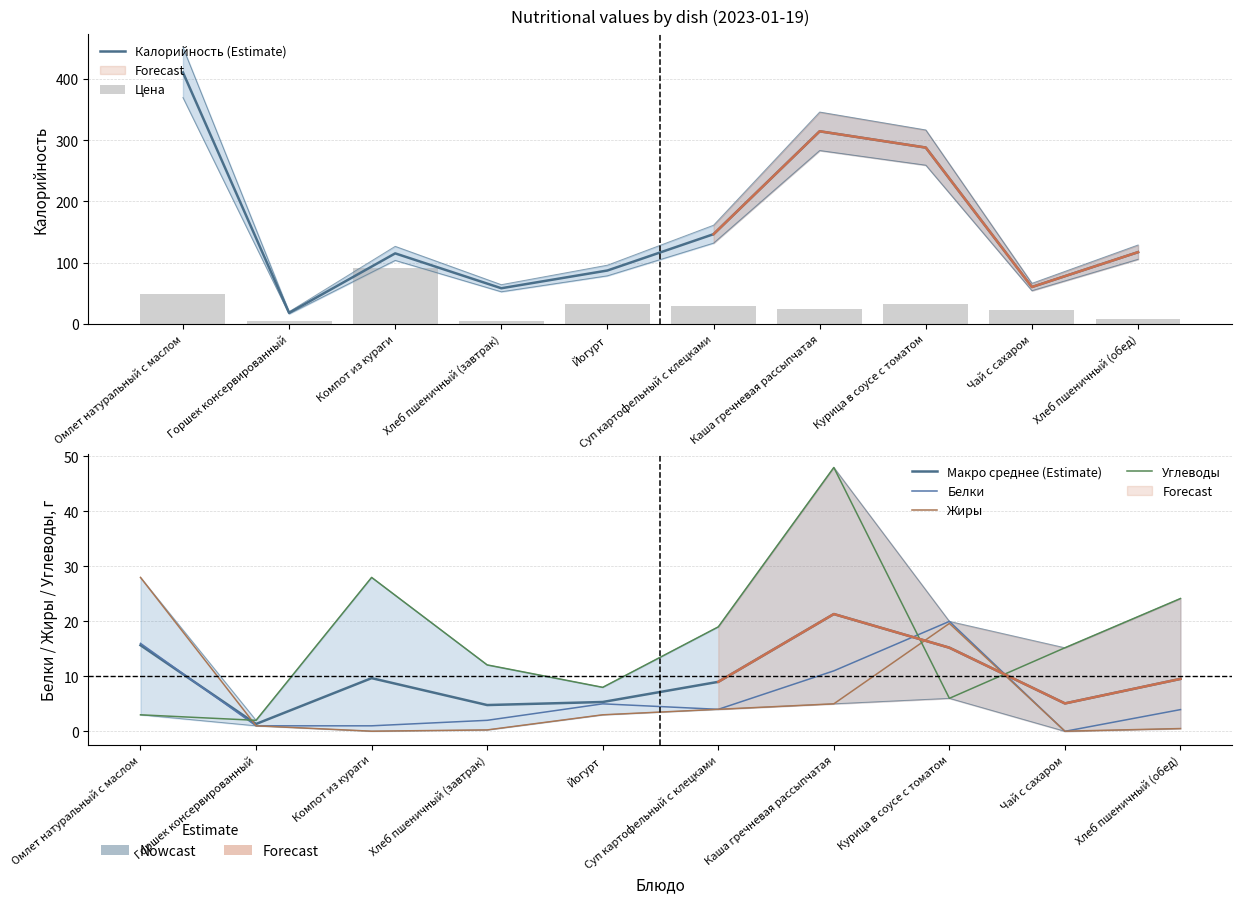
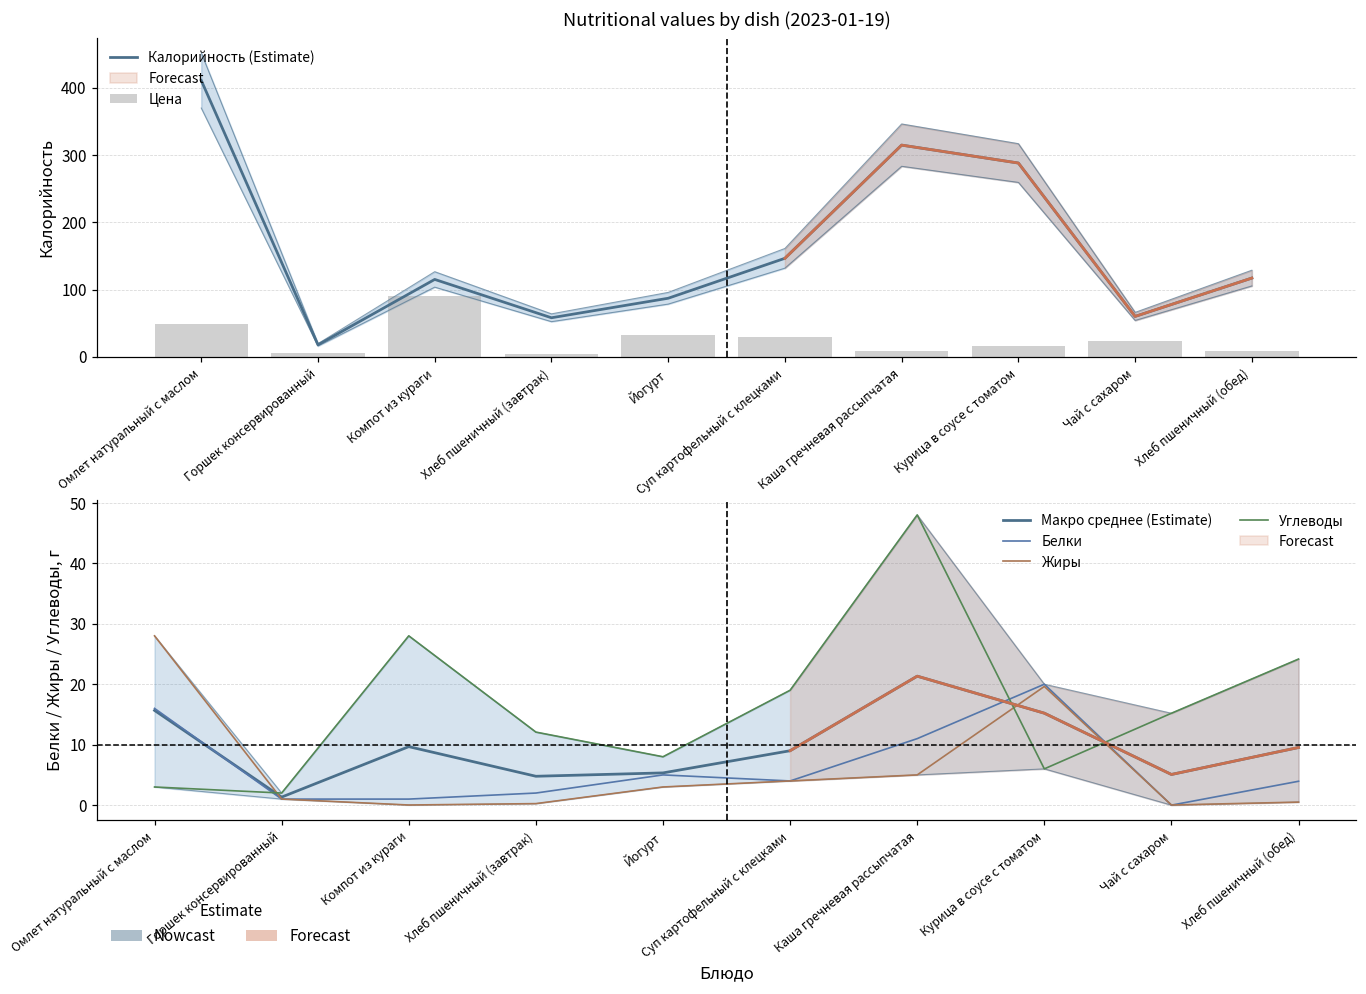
  {
    "Nutritional values by dish (2023-01-19)": {
      "Цена": {
        "Омлет натуральный с маслом": 50,
        "Горшек консервированный": 10,
        "Компот из кураги": 90,
        "Йогурт": 30,
        "Суп картофельный с клецками": 30,
-       "Каша гречневая рассыпчатая": 20,
-       "Курица в соусе с томатом": 30,
+       "Каша гречневая рассыпчатая": 10,
+       "Курица в соусе с томатом": 20,
        "Чай с сахаром": 20,
        "Хлеб пшеничный (обед)": 10
      }
    }
  }
